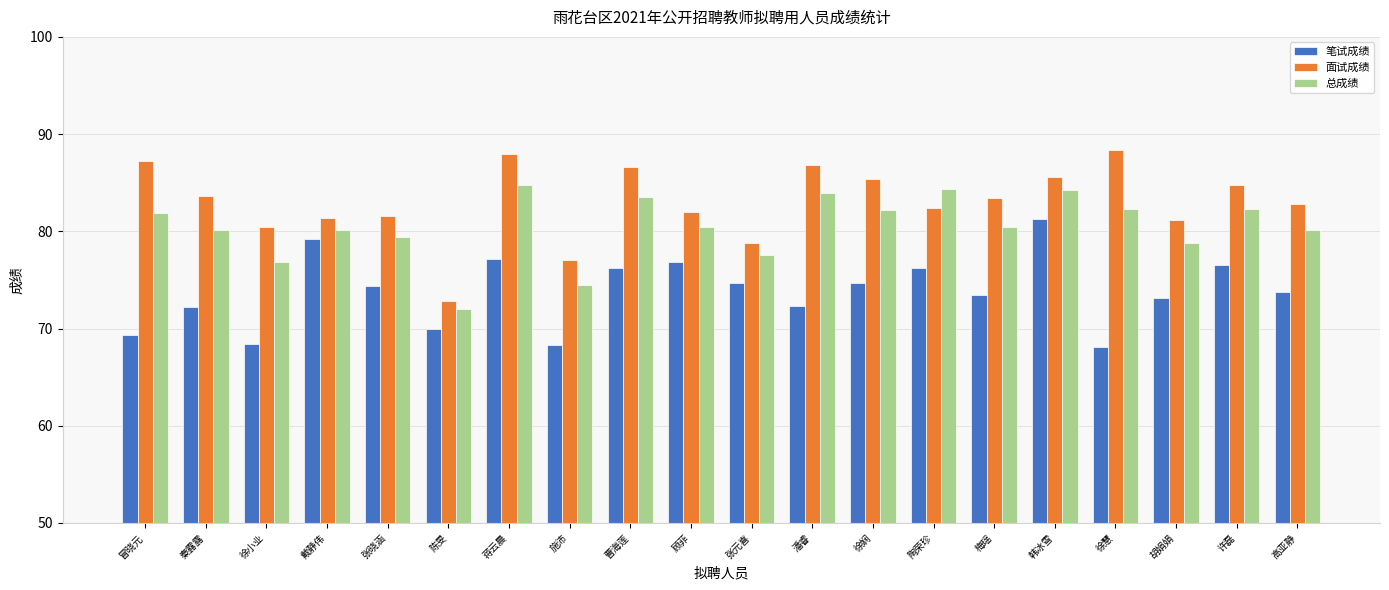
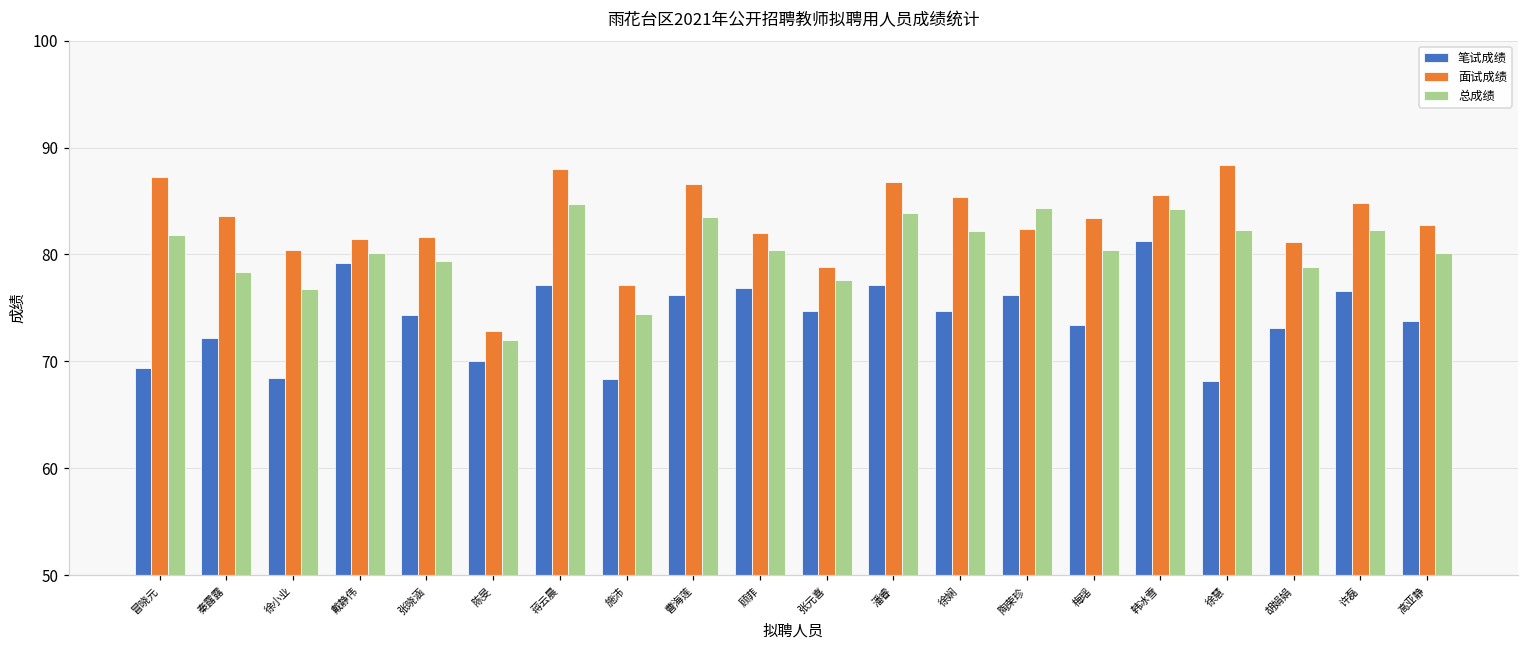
  {
    "笔试成绩": {
      "冒晓元": 69,
      "秦露露": 72,
      "徐小业": 68,
      "戴静伟": 79,
      "张晓涵": 74,
      "陈旻": 70,
      "蒋云晨": 77,
      "施沛": 68,
      "曹海莲": 76,
      "顾菲": 77,
      "张元喜": 75,
-     "潘睿": 72,
+     "潘睿": 77,
      "徐娴": 75,
      "陶荣珍": 76,
      "梅瑶": 73,
      "韩冰雪": 81,
      "徐慧": 68,
      "胡娟娟": 73,
      "许磊": 77,
      "高亚静": 74
    },
    "面试成绩": {
      "冒晓元": 87,
      "秦露露": 84,
      "徐小业": 80,
      "戴静伟": 81,
      "张晓涵": 82,
      "陈旻": 73,
      "蒋云晨": 88,
      "施沛": 77,
      "曹海莲": 87,
      "顾菲": 82,
      "张元喜": 79,
      "潘睿": 87,
      "徐娴": 85,
      "陶荣珍": 82,
      "梅瑶": 83,
      "韩冰雪": 86,
      "徐慧": 88,
      "胡娟娟": 81,
      "许磊": 85,
      "高亚静": 83
    },
    "总成绩": {
      "冒晓元": 82,
-     "秦露露": 80,
+     "秦露露": 78,
      "徐小业": 77,
      "戴静伟": 80,
      "张晓涵": 79,
      "陈旻": 72,
      "蒋云晨": 85,
      "施沛": 74,
      "曹海莲": 83,
      "顾菲": 80,
      "张元喜": 78,
      "潘睿": 84,
      "徐娴": 82,
      "陶荣珍": 84,
      "梅瑶": 80,
      "韩冰雪": 84,
      "徐慧": 82,
      "胡娟娟": 79,
      "许磊": 82,
      "高亚静": 80
    }
  }
